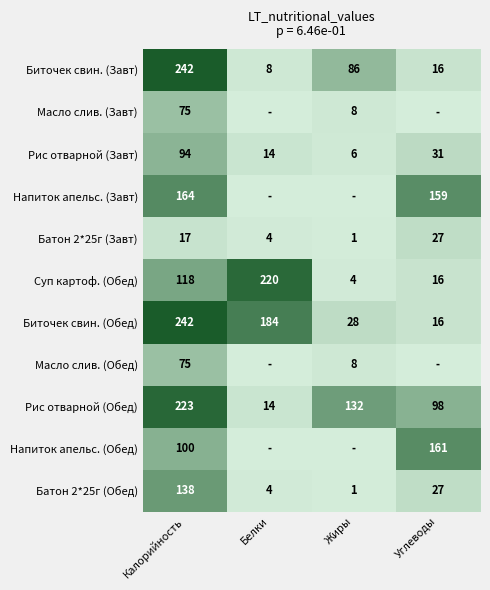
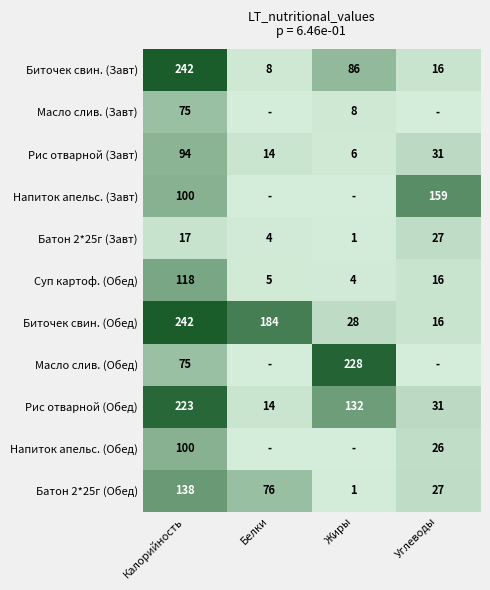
  {
    "Биточек свин. (Завт)": {
      "Калорийность": 242,
      "Белки": 8,
      "Жиры": 86,
      "Углеводы": 16
    },
    "Масло слив. (Завт)": {
      "Калорийность": 75,
      "Жиры": 8
    },
    "Рис отварной (Завт)": {
      "Калорийность": 94,
      "Белки": 14,
      "Жиры": 6,
      "Углеводы": 31
    },
    "Напиток апельс. (Завт)": {
-     "Калорийность": 164,
+     "Калорийность": 100,
      "Углеводы": 159
    },
    "Батон 2*25г (Завт)": {
      "Калорийность": 17,
      "Белки": 4,
      "Жиры": 1,
      "Углеводы": 27
    },
    "Суп картоф. (Обед)": {
      "Калорийность": 118,
-     "Белки": 220,
+     "Белки": 5,
      "Жиры": 4,
      "Углеводы": 16
    },
    "Биточек свин. (Обед)": {
      "Калорийность": 242,
      "Белки": 184,
      "Жиры": 28,
      "Углеводы": 16
    },
    "Масло слив. (Обед)": {
      "Калорийность": 75,
-     "Жиры": 8
+     "Жиры": 228
    },
    "Рис отварной (Обед)": {
      "Калорийность": 223,
      "Белки": 14,
      "Жиры": 132,
-     "Углеводы": 98
+     "Углеводы": 31
    },
    "Напиток апельс. (Обед)": {
      "Калорийность": 100,
-     "Углеводы": 161
+     "Углеводы": 26
    },
    "Батон 2*25г (Обед)": {
      "Калорийность": 138,
-     "Белки": 4,
+     "Белки": 76,
      "Жиры": 1,
      "Углеводы": 27
    }
  }
